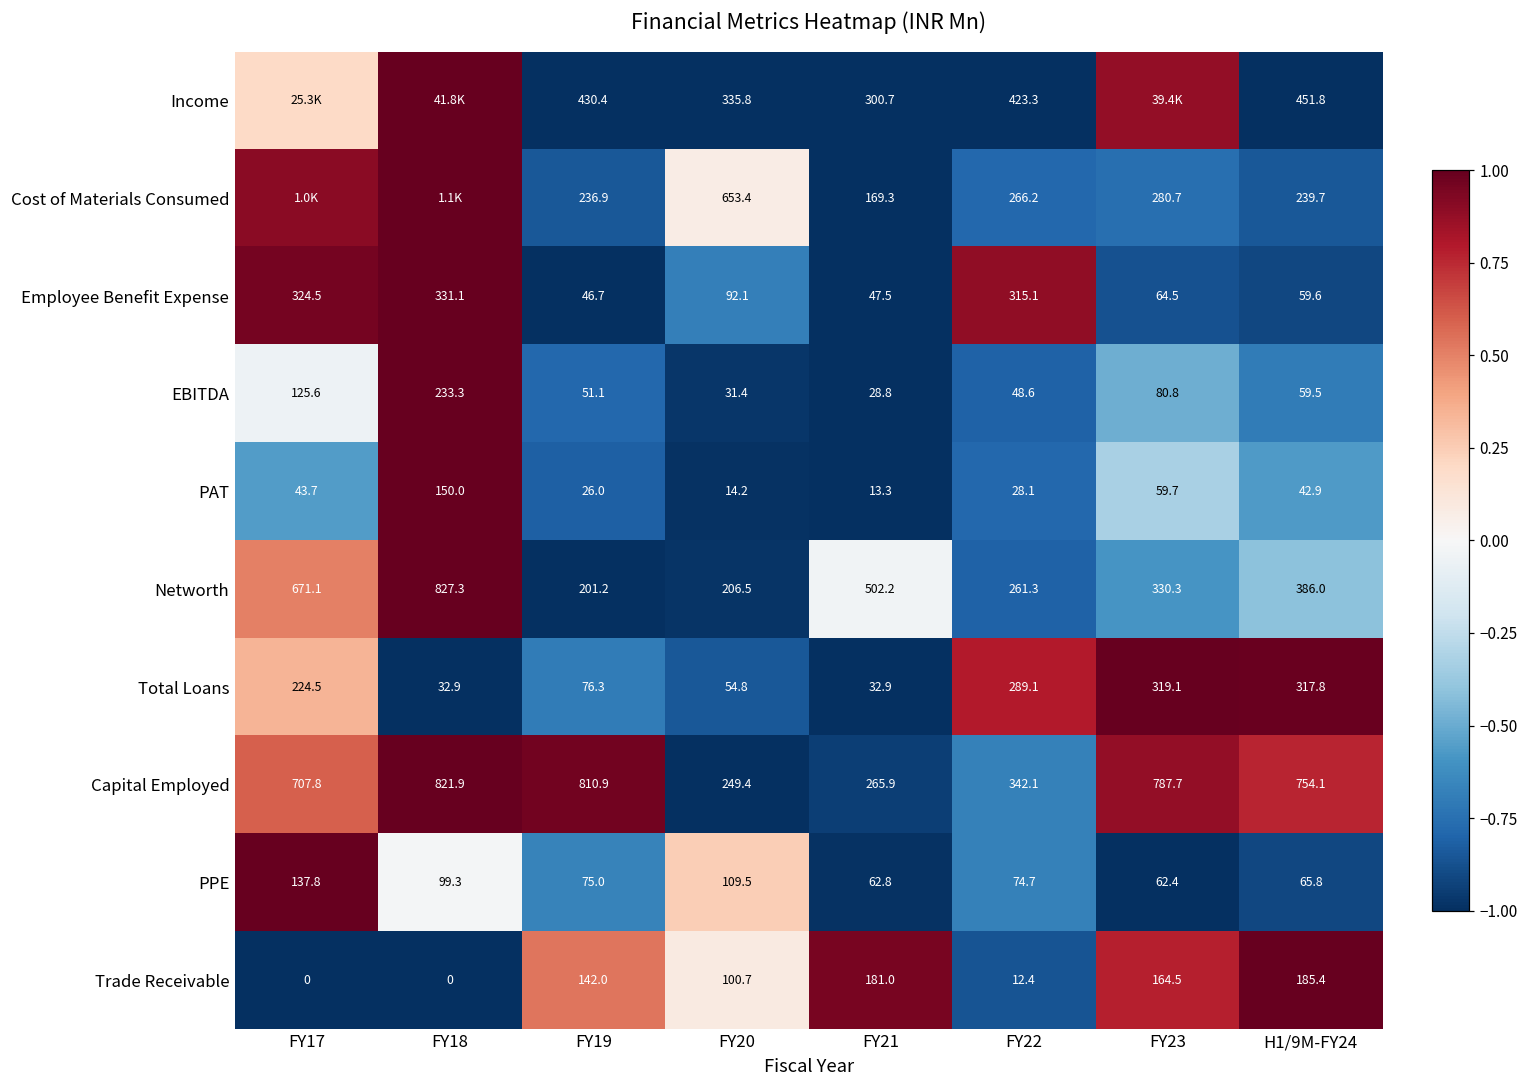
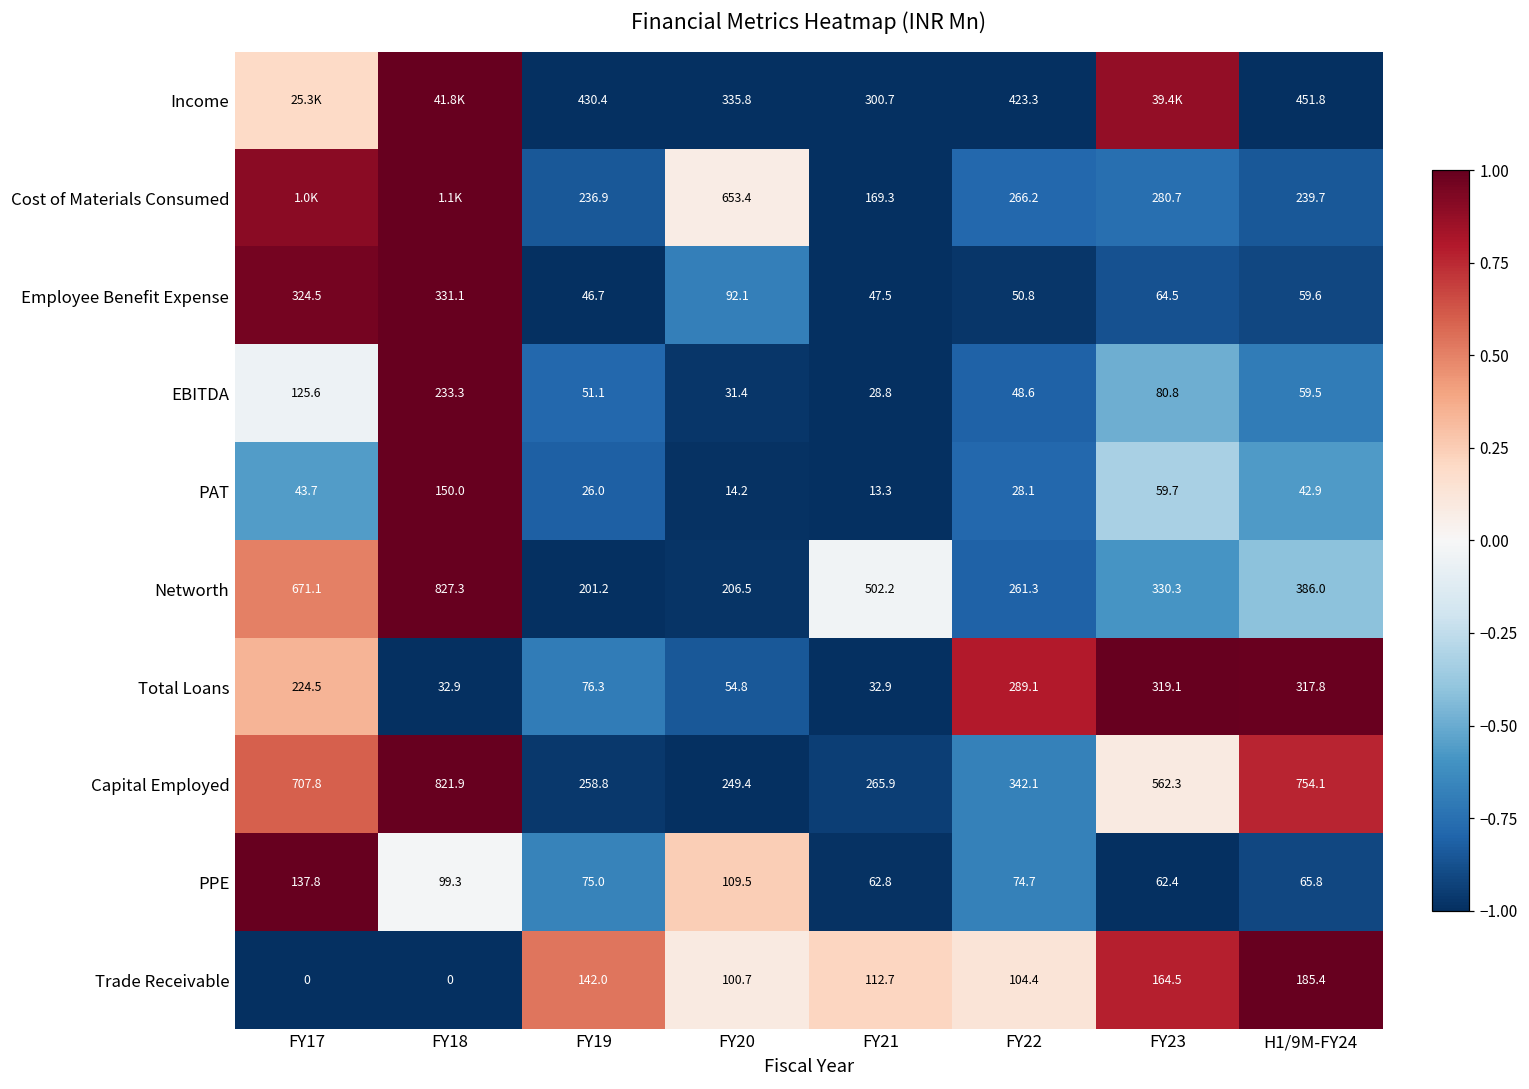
  {
    "Income": {
      "FY17": "25.3K",
      "FY18": "41.8K",
      "FY19": "430.4",
      "FY20": "335.8",
      "FY21": "300.7",
      "FY22": "423.3",
      "FY23": "39.4K",
      "H1/9M-FY24": "451.8"
    },
    "Cost of Materials Consumed": {
      "FY17": "1.0K",
      "FY18": "1.1K",
      "FY19": "236.9",
      "FY20": "653.4",
      "FY21": "169.3",
      "FY22": "266.2",
      "FY23": "280.7",
      "H1/9M-FY24": "239.7"
    },
    "Employee Benefit Expense": {
      "FY17": "324.5",
      "FY18": "331.1",
      "FY19": "46.7",
      "FY20": "92.1",
      "FY21": "47.5",
-     "FY22": "315.1",
+     "FY22": "50.8",
      "FY23": "64.5",
      "H1/9M-FY24": "59.6"
    },
    "EBITDA": {
      "FY17": "125.6",
      "FY18": "233.3",
      "FY19": "51.1",
      "FY20": "31.4",
      "FY21": "28.8",
      "FY22": "48.6",
      "FY23": "80.8",
      "H1/9M-FY24": "59.5"
    },
    "PAT": {
      "FY17": "43.7",
      "FY18": "150.0",
      "FY19": "26.0",
      "FY20": "14.2",
      "FY21": "13.3",
      "FY22": "28.1",
      "FY23": "59.7",
      "H1/9M-FY24": "42.9"
    },
    "Networth": {
      "FY17": "671.1",
      "FY18": "827.3",
      "FY19": "201.2",
      "FY20": "206.5",
      "FY21": "502.2",
      "FY22": "261.3",
      "FY23": "330.3",
      "H1/9M-FY24": "386.0"
    },
    "Total Loans": {
      "FY17": "224.5",
      "FY18": "32.9",
      "FY19": "76.3",
      "FY20": "54.8",
      "FY21": "32.9",
      "FY22": "289.1",
      "FY23": "319.1",
      "H1/9M-FY24": "317.8"
    },
    "Capital Employed": {
      "FY17": "707.8",
      "FY18": "821.9",
-     "FY19": "810.9",
+     "FY19": "258.8",
      "FY20": "249.4",
      "FY21": "265.9",
      "FY22": "342.1",
-     "FY23": "787.7",
+     "FY23": "562.3",
      "H1/9M-FY24": "754.1"
    },
    "PPE": {
      "FY17": "137.8",
      "FY18": "99.3",
      "FY19": "75.0",
      "FY20": "109.5",
      "FY21": "62.8",
      "FY22": "74.7",
      "FY23": "62.4",
      "H1/9M-FY24": "65.8"
    },
    "Trade Receivable": {
      "FY17": "0",
      "FY18": "0",
      "FY19": "142.0",
      "FY20": "100.7",
-     "FY21": "181.0",
-     "FY22": "12.4",
+     "FY21": "112.7",
+     "FY22": "104.4",
      "FY23": "164.5",
      "H1/9M-FY24": "185.4"
    }
  }
